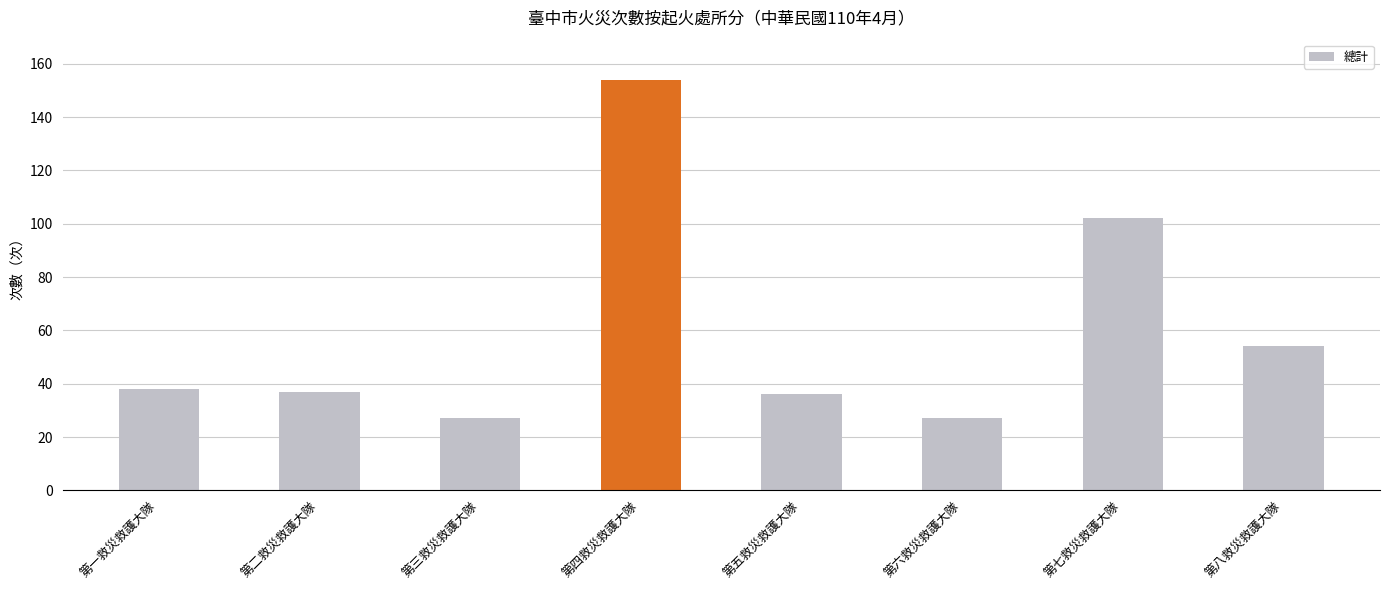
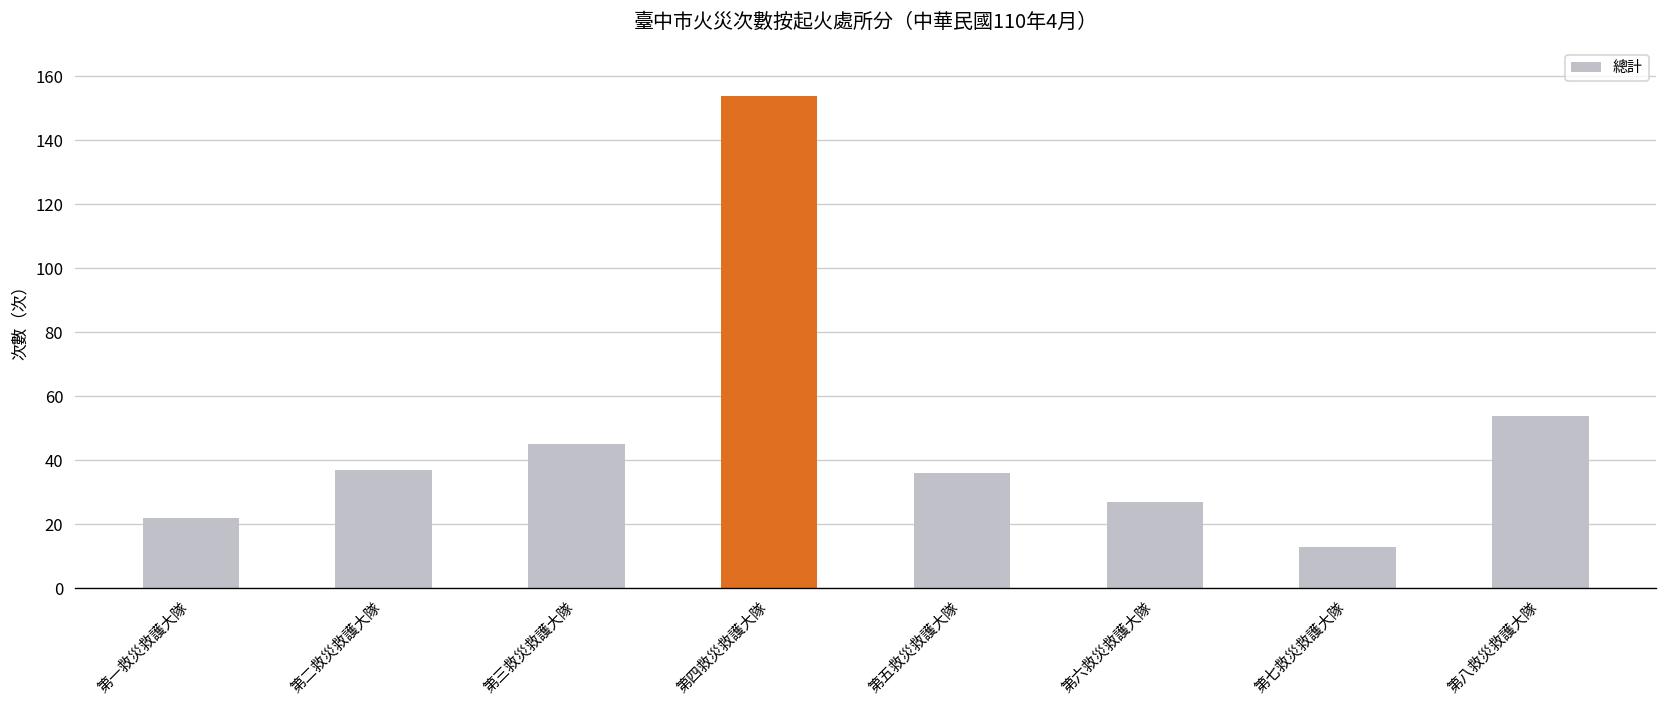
  {
-   "第一救災救護大隊": 38,
+   "第一救災救護大隊": 22,
    "第二救災救護大隊": 37,
-   "第三救災救護大隊": 27,
+   "第三救災救護大隊": 45,
    "第四救災救護大隊": 154,
    "第五救災救護大隊": 36,
    "第六救災救護大隊": 27,
-   "第七救災救護大隊": 102,
+   "第七救災救護大隊": 13,
    "第八救災救護大隊": 54
  }
